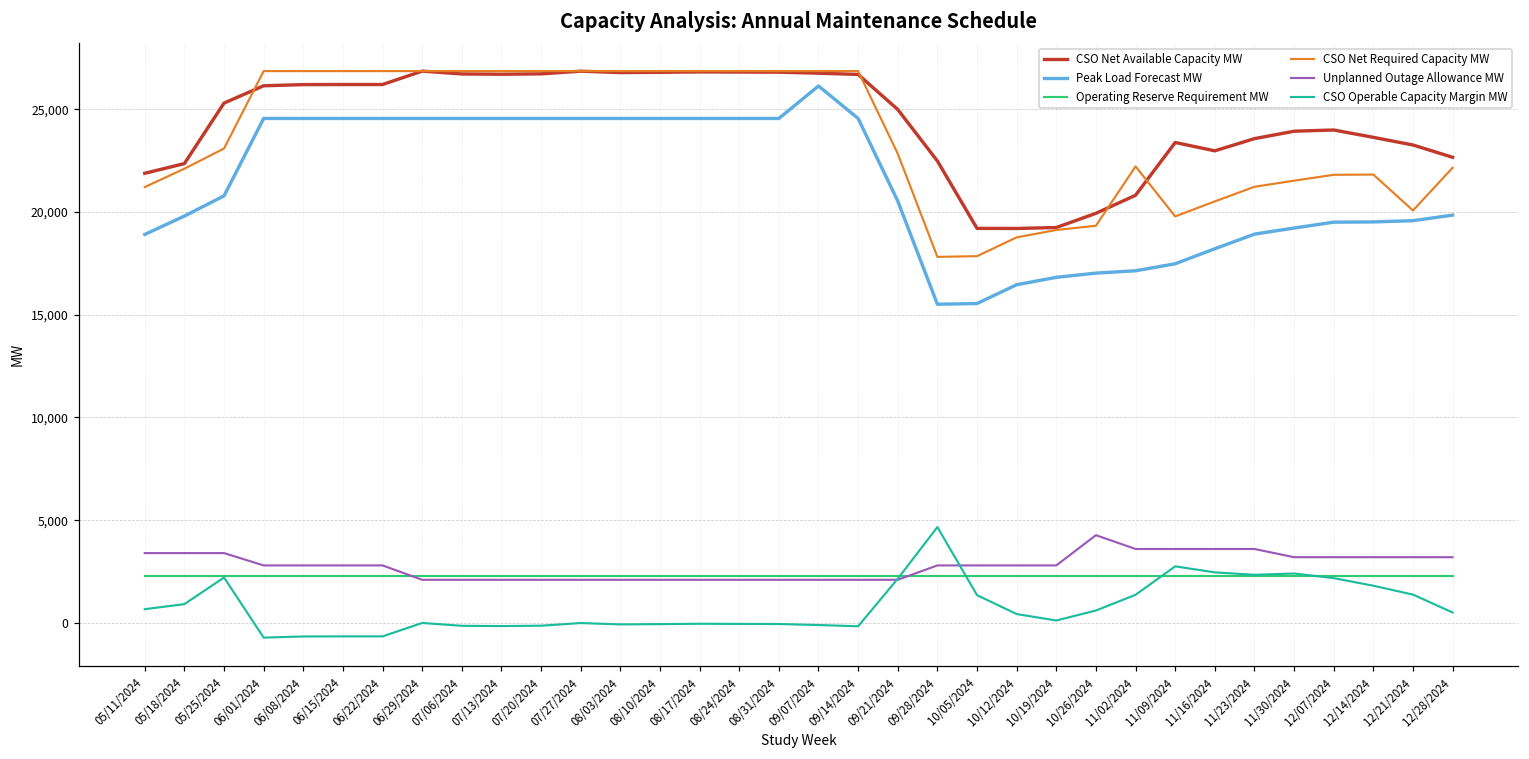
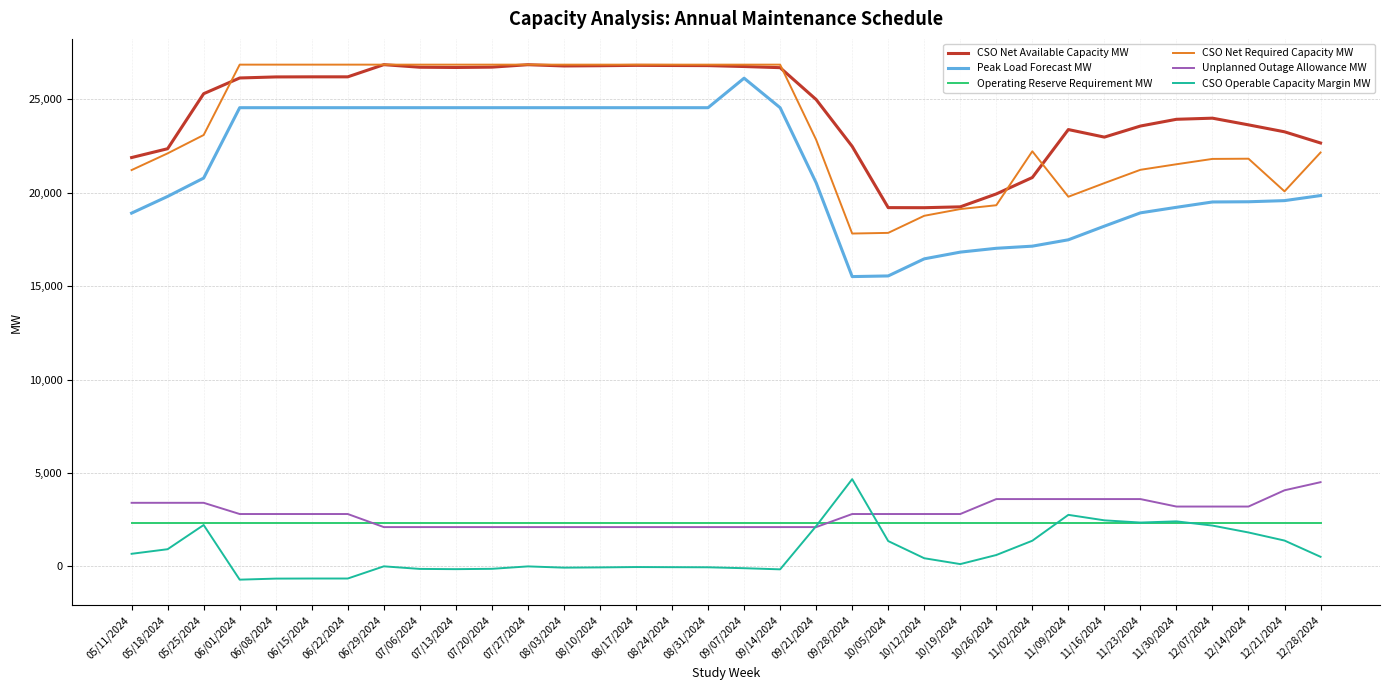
  {
    "CSO Net Available Capacity MW": {
      "05/11/2024": "21,900",
      "05/18/2024": "22,400",
      "05/25/2024": "25,300",
      "06/01/2024": "26,100",
      "06/08/2024": "26,200",
      "06/15/2024": "26,200",
      "06/22/2024": "26,200",
      "07/06/2024": "26,700",
      "07/13/2024": "26,700",
      "09/14/2024": "26,700",
      "09/21/2024": "25,000",
      "09/28/2024": "22,500",
      "10/05/2024": "19,200",
      "10/12/2024": "19,200",
      "10/26/2024": "19,900",
      "11/02/2024": "20,800",
      "11/09/2024": "23,400",
      "11/16/2024": "23,000",
      "11/23/2024": "23,600",
      "11/30/2024": "23,900",
      "12/07/2024": "24,000",
      "12/14/2024": "23,600",
      "12/21/2024": "23,300",
      "12/28/2024": "22,700"
    },
    "Peak Load Forecast MW": {
      "05/11/2024": "18,900",
      "05/18/2024": "19,800",
      "05/25/2024": "20,800",
      "06/01/2024": "24,600",
      "06/08/2024": "24,600",
      "06/15/2024": "24,600",
      "06/22/2024": "24,600",
      "06/29/2024": "24,600",
      "07/06/2024": "24,600",
      "07/13/2024": "24,600",
      "07/20/2024": "24,600",
      "07/27/2024": "24,600",
      "08/03/2024": "24,600",
      "08/10/2024": "24,600",
      "08/17/2024": "24,600",
      "08/24/2024": "24,600",
      "08/31/2024": "24,600",
      "09/07/2024": "26,100",
      "09/14/2024": "24,600",
      "09/21/2024": "20,500",
      "09/28/2024": "15,500",
      "10/05/2024": "15,500",
      "10/12/2024": "16,500",
      "10/19/2024": "16,800",
      "10/26/2024": "17,000",
      "11/02/2024": "17,100",
      "11/09/2024": "17,500",
      "11/16/2024": "18,200",
      "11/23/2024": "18,900",
      "11/30/2024": "19,200",
      "12/07/2024": "19,500",
      "12/14/2024": "19,500",
      "12/21/2024": "19,600",
      "12/28/2024": "19,800"
    },
    "CSO Net Required Capacity MW": {
      "05/11/2024": "21,200",
      "05/18/2024": "22,100",
      "05/25/2024": "23,100",
      "06/01/2024": "26,900",
      "06/08/2024": "26,900",
      "06/15/2024": "26,900",
      "06/22/2024": "26,900",
      "07/06/2024": "26,900",
      "07/13/2024": "26,900",
      "09/14/2024": "26,900",
      "09/21/2024": "22,800",
      "09/28/2024": "17,800",
      "10/05/2024": "17,900",
      "10/12/2024": "18,800",
      "10/26/2024": "19,300",
      "11/02/2024": "22,200",
      "11/09/2024": "19,800",
      "11/16/2024": "20,500",
      "11/23/2024": "21,200",
      "11/30/2024": "21,500",
      "12/07/2024": "21,800",
      "12/14/2024": "21,800",
      "12/21/2024": "20,100",
      "12/28/2024": "22,200"
    },
    "Unplanned Outage Allowance MW": {
      "05/11/2024": "3,400",
      "05/18/2024": "3,400",
      "05/25/2024": "3,400",
      "06/01/2024": "2,800",
      "06/08/2024": "2,800",
      "06/15/2024": "2,800",
      "06/22/2024": "2,800",
      "06/29/2024": "2,100",
      "07/06/2024": "2,100",
      "07/13/2024": "2,100",
      "07/20/2024": "2,100",
      "07/27/2024": "2,100",
      "08/03/2024": "2,100",
      "08/10/2024": "2,100",
      "08/17/2024": "2,100",
      "08/24/2024": "2,100",
      "08/31/2024": "2,100",
      "09/07/2024": "2,100",
      "09/14/2024": "2,100",
      "09/28/2024": "2,800",
      "10/05/2024": "2,800",
      "10/12/2024": "2,800",
      "10/19/2024": "2,800",
-     "10/26/2024": "4,300",
+     "10/26/2024": "3,600",
      "11/02/2024": "3,600",
      "11/09/2024": "3,600",
      "11/16/2024": "3,600",
      "11/23/2024": "3,600",
      "11/30/2024": "3,200",
      "12/07/2024": "3,200",
      "12/14/2024": "3,200",
-     "12/21/2024": "3,200",
-     "12/28/2024": "3,200"
+     "12/21/2024": "4,100",
+     "12/28/2024": "4,500"
    }
  }
